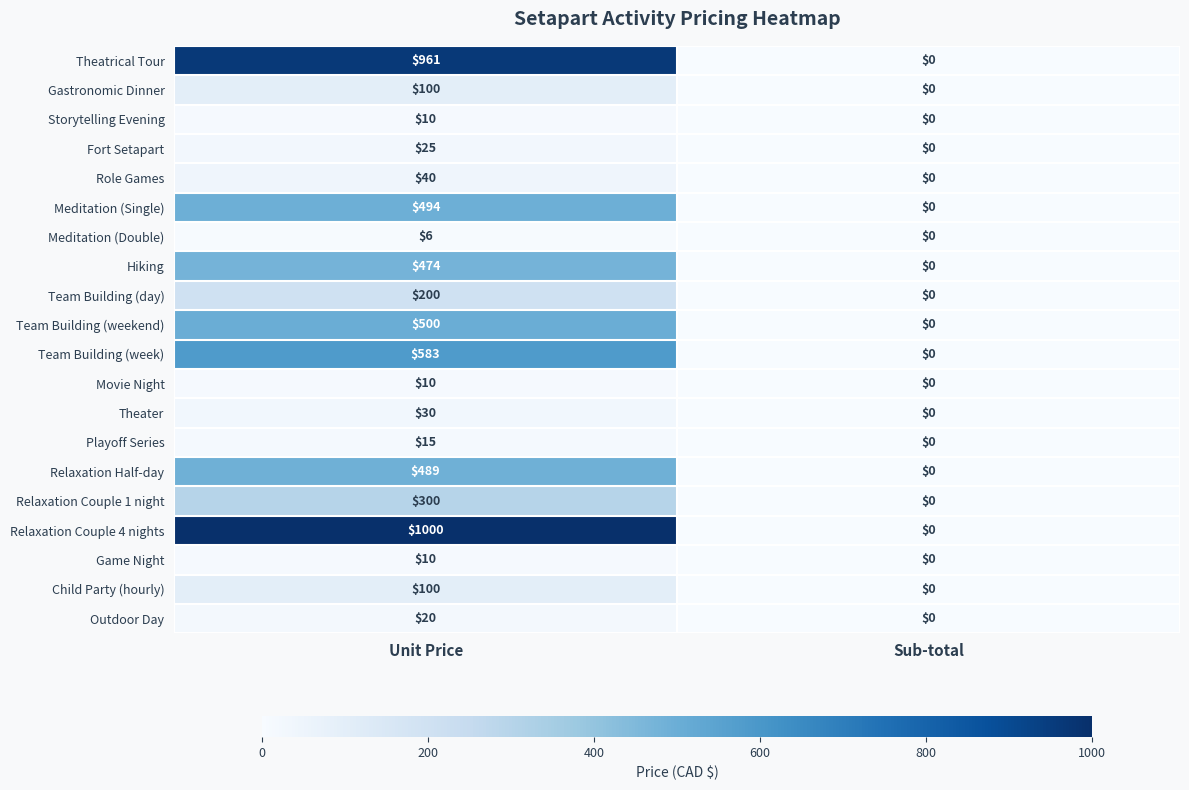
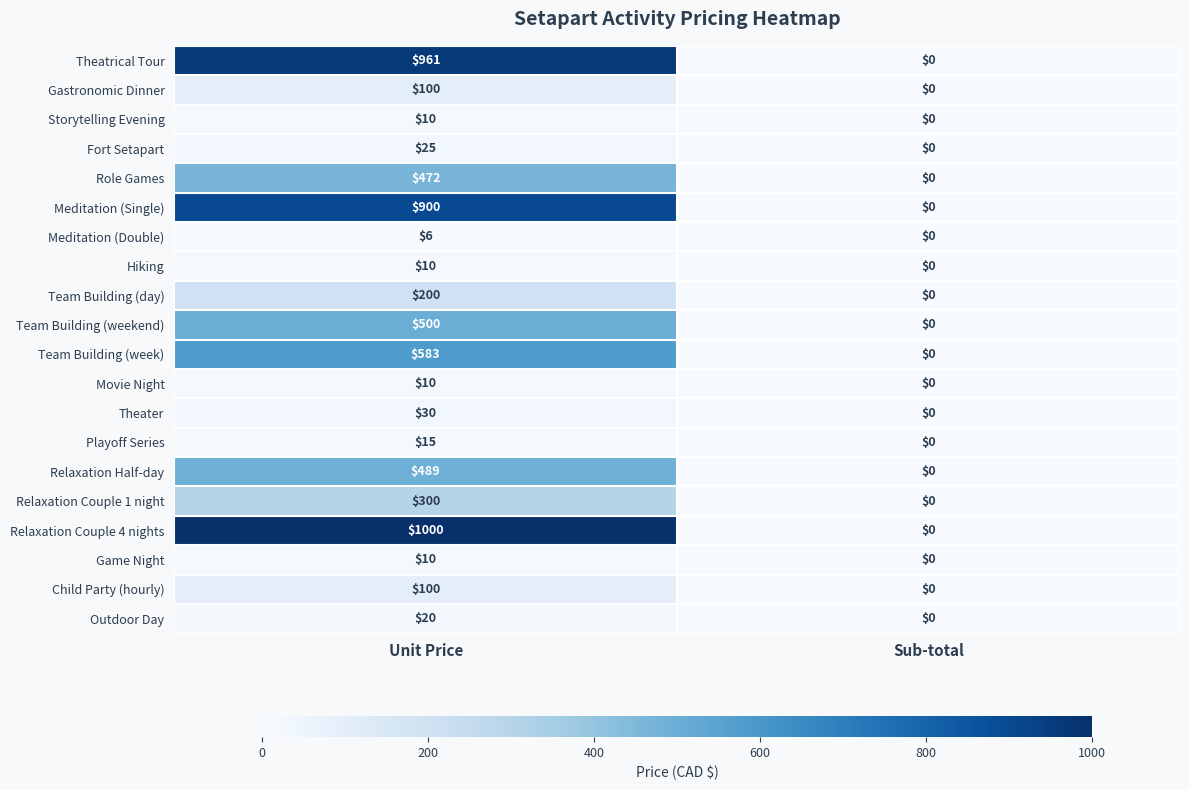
  {
    "Theatrical Tour": {
      "Unit Price": "$961",
      "Sub-total": "$0"
    },
    "Gastronomic Dinner": {
      "Unit Price": "$100",
      "Sub-total": "$0"
    },
    "Storytelling Evening": {
      "Unit Price": "$10",
      "Sub-total": "$0"
    },
    "Fort Setapart": {
      "Unit Price": "$25",
      "Sub-total": "$0"
    },
    "Role Games": {
-     "Unit Price": "$40",
+     "Unit Price": "$472",
      "Sub-total": "$0"
    },
    "Meditation (Single)": {
-     "Unit Price": "$494",
+     "Unit Price": "$900",
      "Sub-total": "$0"
    },
    "Meditation (Double)": {
      "Unit Price": "$6",
      "Sub-total": "$0"
    },
    "Hiking": {
-     "Unit Price": "$474",
+     "Unit Price": "$10",
      "Sub-total": "$0"
    },
    "Team Building (day)": {
      "Unit Price": "$200",
      "Sub-total": "$0"
    },
    "Team Building (weekend)": {
      "Unit Price": "$500",
      "Sub-total": "$0"
    },
    "Team Building (week)": {
      "Unit Price": "$583",
      "Sub-total": "$0"
    },
    "Movie Night": {
      "Unit Price": "$10",
      "Sub-total": "$0"
    },
    "Theater": {
      "Unit Price": "$30",
      "Sub-total": "$0"
    },
    "Playoff Series": {
      "Unit Price": "$15",
      "Sub-total": "$0"
    },
    "Relaxation Half-day": {
      "Unit Price": "$489",
      "Sub-total": "$0"
    },
    "Relaxation Couple 1 night": {
      "Unit Price": "$300",
      "Sub-total": "$0"
    },
    "Relaxation Couple 4 nights": {
      "Unit Price": "$1000",
      "Sub-total": "$0"
    },
    "Game Night": {
      "Unit Price": "$10",
      "Sub-total": "$0"
    },
    "Child Party (hourly)": {
      "Unit Price": "$100",
      "Sub-total": "$0"
    },
    "Outdoor Day": {
      "Unit Price": "$20",
      "Sub-total": "$0"
    }
  }
